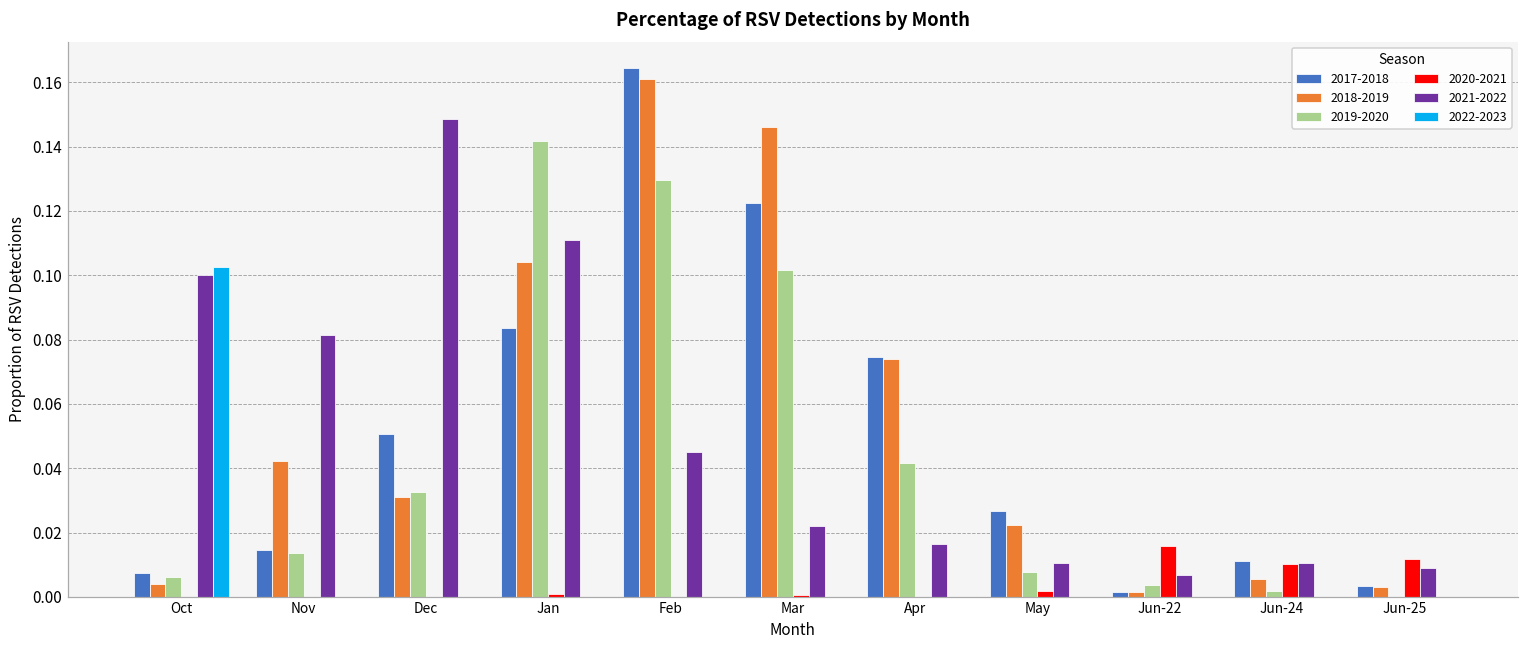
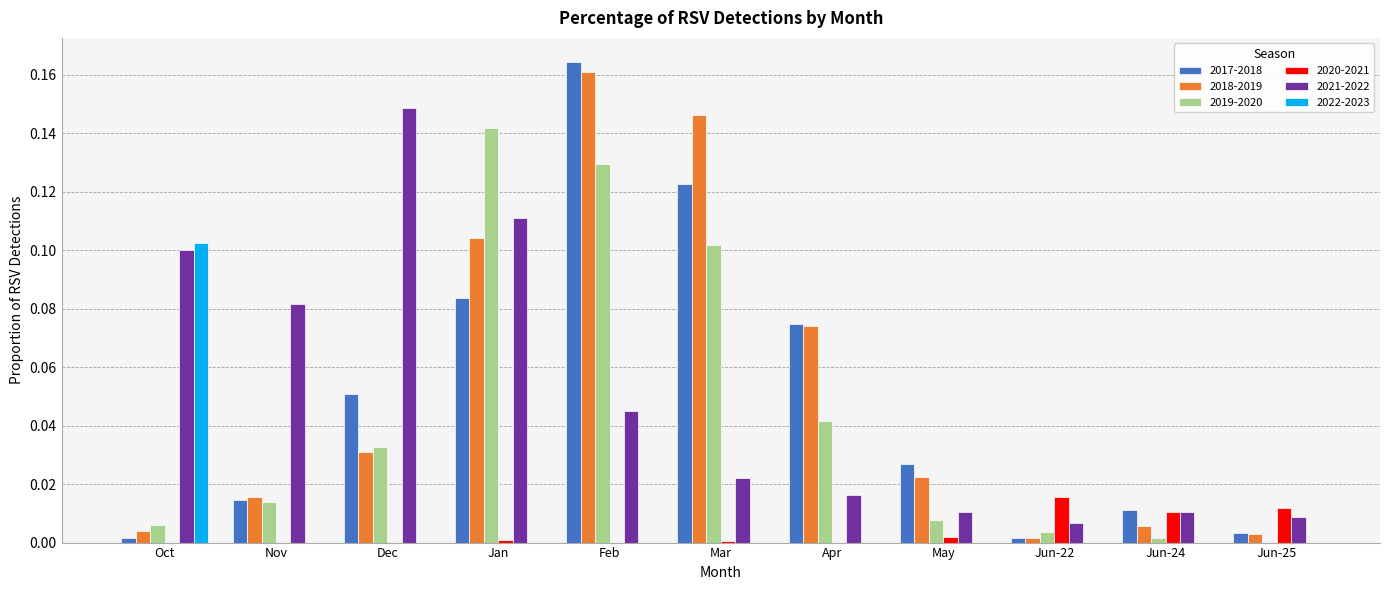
  {
    "2017-2018": {
-     "Oct": 0.008,
+     "Oct": 0.002,
      "Nov": 0.015,
      "Dec": 0.051,
      "Jan": 0.084,
      "Feb": 0.164,
      "Mar": 0.123,
      "Apr": 0.075,
      "May": 0.027,
      "Jun-22": 0.001,
      "Jun-24": 0.011,
      "Jun-25": 0.003
    },
    "2018-2019": {
      "Oct": 0.004,
-     "Nov": 0.042,
+     "Nov": 0.016,
      "Dec": 0.031,
      "Jan": 0.104,
      "Feb": 0.161,
      "Mar": 0.146,
      "Apr": 0.074,
      "May": 0.022,
      "Jun-22": 0.002,
      "Jun-24": 0.006,
      "Jun-25": 0.003
    },
    "2019-2020": {
      "Oct": 0.006,
      "Nov": 0.014,
      "Dec": 0.033,
      "Jan": 0.142,
      "Feb": 0.130,
      "Mar": 0.102,
      "Apr": 0.042,
      "May": 0.008,
      "Jun-22": 0.004,
      "Jun-24": 0.002,
      "Jun-25": 0.000
    },
    "2020-2021": {
      "Oct": 0.000,
      "Nov": 0.000,
      "Dec": 0.000,
      "Jan": 0.001,
      "Feb": 0.000,
      "Apr": 0.000,
      "May": 0.002,
      "Jun-22": 0.016,
      "Jun-24": 0.010,
      "Jun-25": 0.012
    },
    "2021-2022": {
      "Oct": 0.100,
      "Nov": 0.081,
      "Dec": 0.149,
      "Jan": 0.111,
      "Feb": 0.045,
      "Mar": 0.022,
      "Apr": 0.016,
      "May": 0.011,
      "Jun-22": 0.007,
      "Jun-24": 0.010,
      "Jun-25": 0.009
    },
    "2022-2023": {
      "Oct": 0.103,
      "Nov": 0.000,
      "Dec": 0.000,
      "Jan": 0.000,
      "Feb": 0.000,
      "Mar": 0.000,
      "Apr": 0.000,
      "May": 0.000,
      "Jun-22": 0.000,
      "Jun-24": 0.000,
      "Jun-25": 0.000
    }
  }
